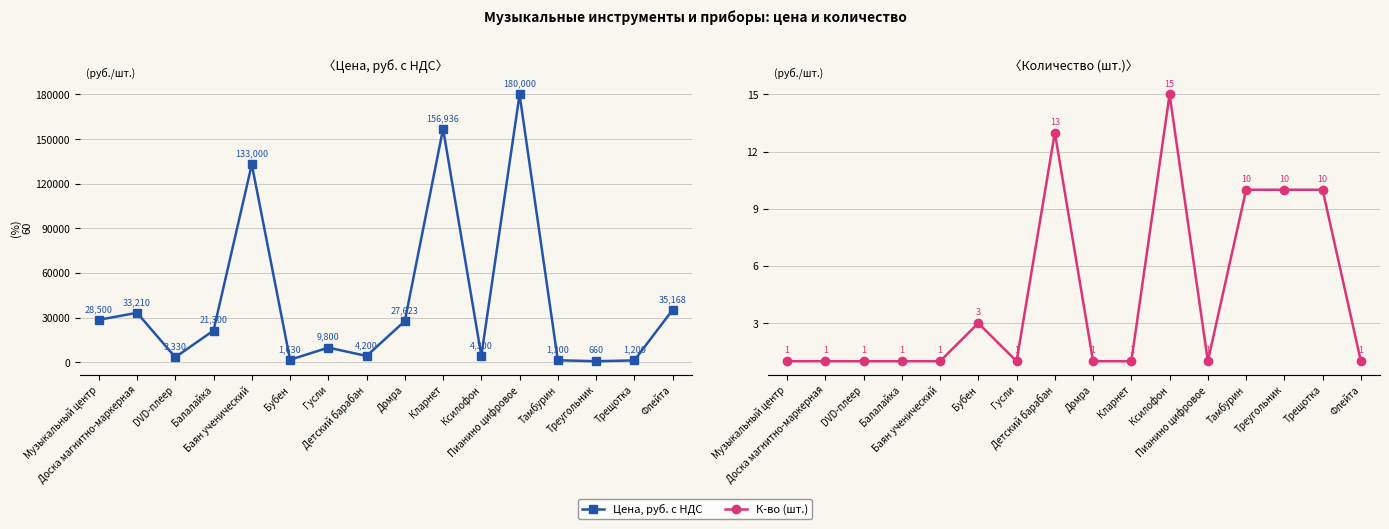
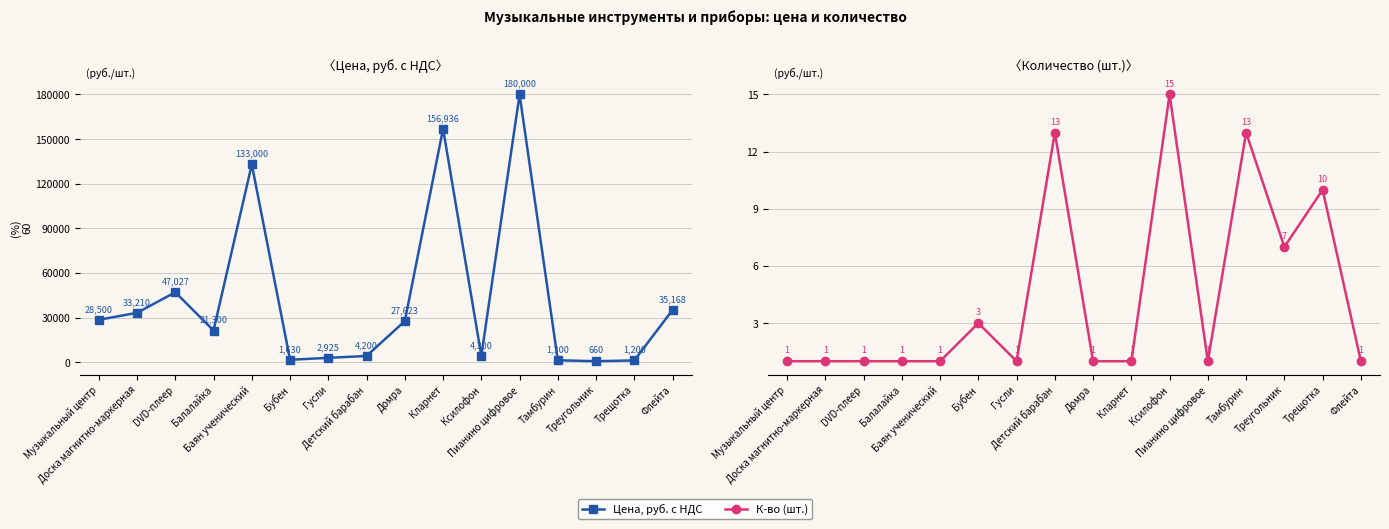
  {
    "〈Цена, руб. с НДС〉": {
      "Музыкальный центр": "28,500",
      "Доска магнитно-маркерная": "33,210",
-     "DVD-плеер": "3,330",
+     "DVD-плеер": "47,027",
      "Балалайка": "21,300",
      "Баян ученический": "133,000",
      "Бубен": "1,630",
-     "Гусли": "9,800",
+     "Гусли": "2,925",
      "Детский барабан": "4,200",
      "Домра": "27,623",
      "Кларнет": "156,936",
      "Ксилофон": "4,300",
      "Пианино цифровое": "180,000",
      "Тамбурин": "1,300",
      "Треугольник": "660",
      "Трещотка": "1,200",
      "Флейта": "35,168"
    },
    "〈Количество (шт.)〉": {
      "Музыкальный центр": "1",
      "Доска магнитно-маркерная": "1",
      "DVD-плеер": "1",
      "Балалайка": "1",
      "Баян ученический": "1",
      "Бубен": "3",
      "Гусли": "1",
      "Детский барабан": "13",
      "Домра": "1",
      "Кларнет": "1",
      "Ксилофон": "15",
-     "Тамбурин": "10",
-     "Треугольник": "10",
+     "Тамбурин": "13",
+     "Треугольник": "7",
      "Трещотка": "10",
      "Флейта": "1"
    }
  }
